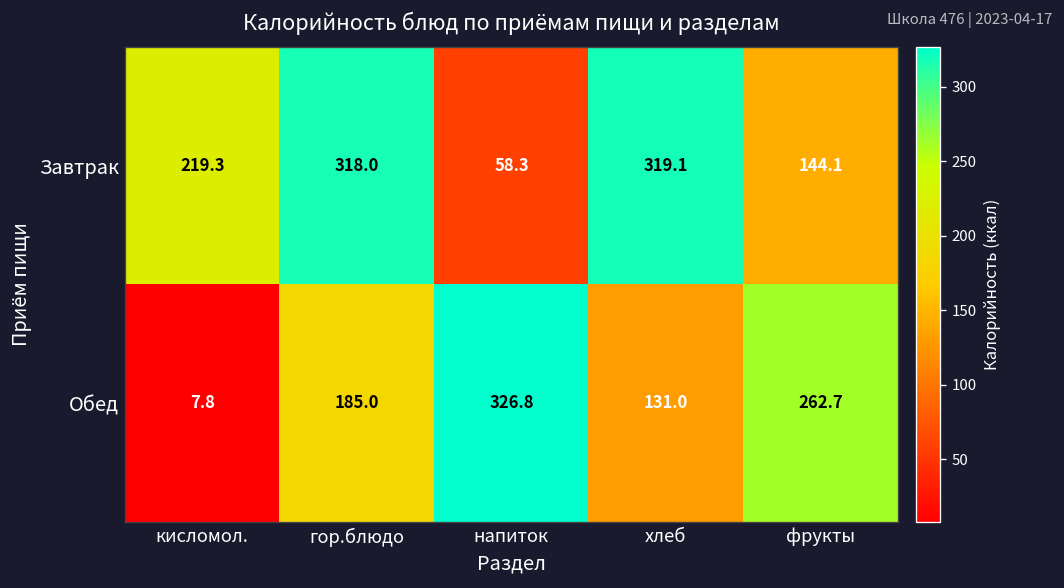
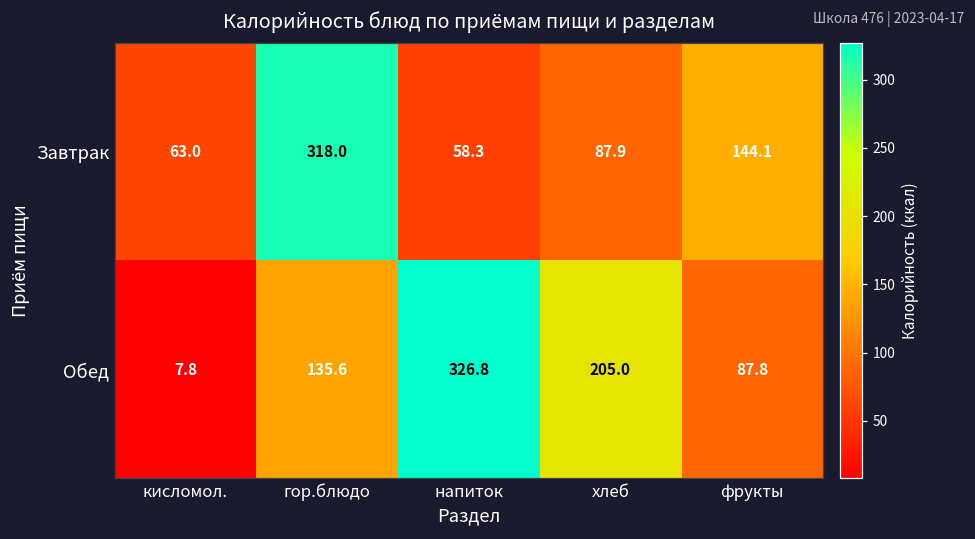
  {
    "Завтрак": {
-     "кисломол.": 219.3,
+     "кисломол.": 63.0,
      "гор.блюдо": 318.0,
      "напиток": 58.3,
-     "хлеб": 319.1,
+     "хлеб": 87.9,
      "фрукты": 144.1
    },
    "Обед": {
      "кисломол.": 7.8,
-     "гор.блюдо": 185.0,
+     "гор.блюдо": 135.6,
      "напиток": 326.8,
-     "хлеб": 131.0,
-     "фрукты": 262.7
+     "хлеб": 205.0,
+     "фрукты": 87.8
    }
  }
